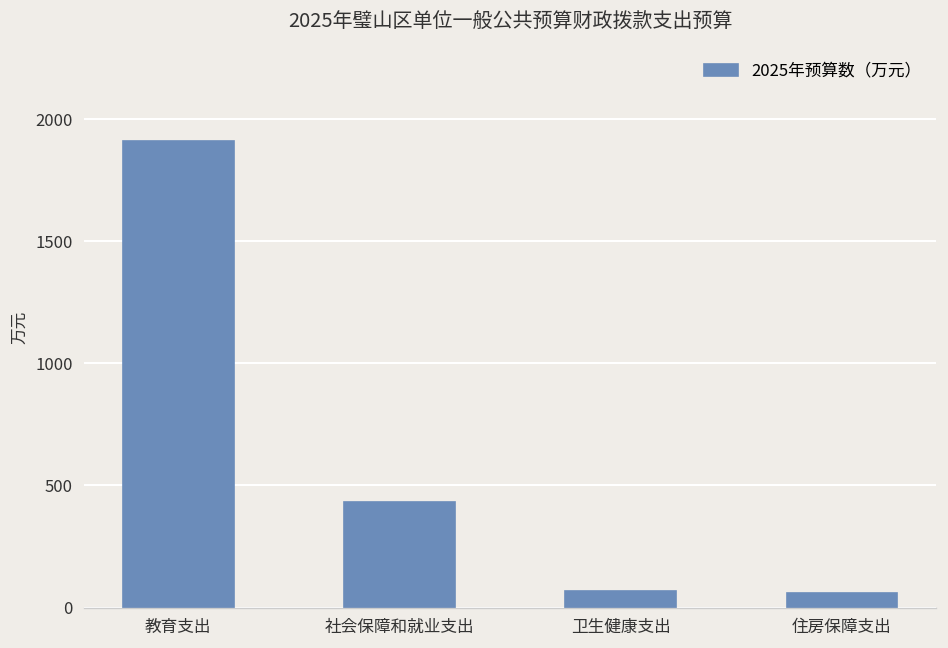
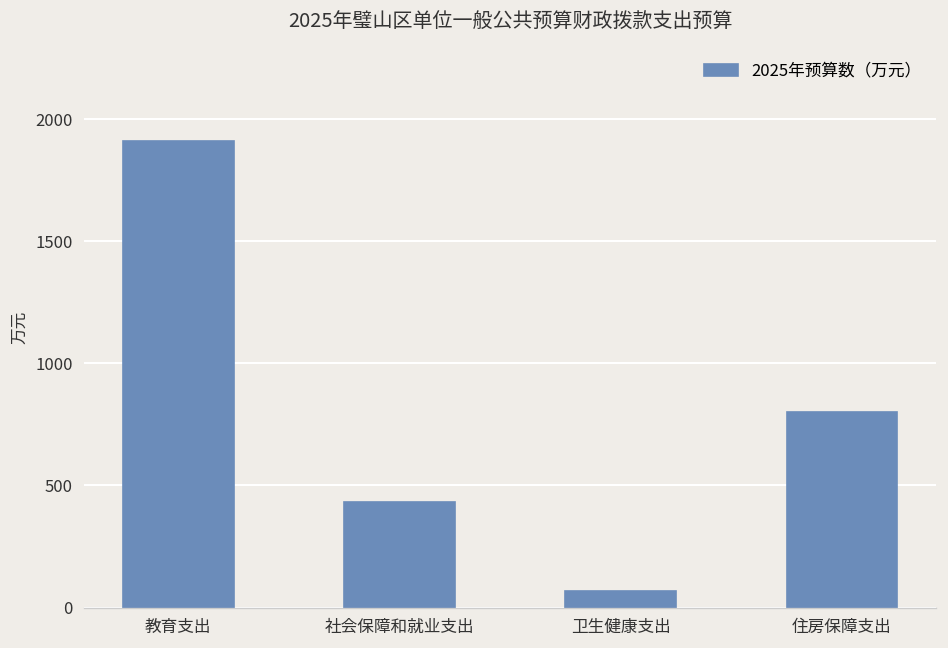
  {
    "教育支出": 1910,
    "社会保障和就业支出": 430,
    "卫生健康支出": 70,
-   "住房保障支出": 60
+   "住房保障支出": 800
  }
